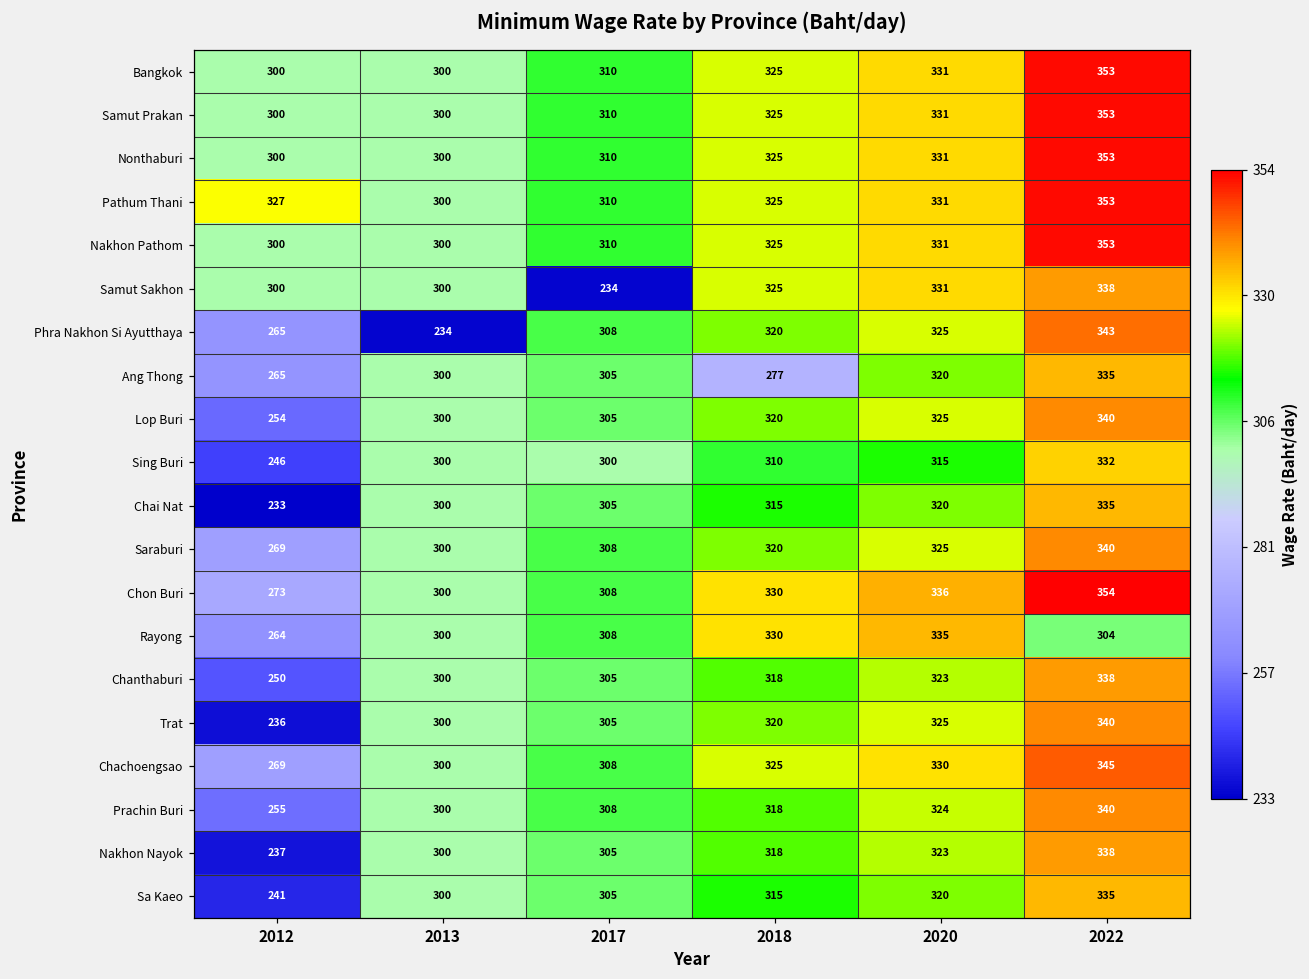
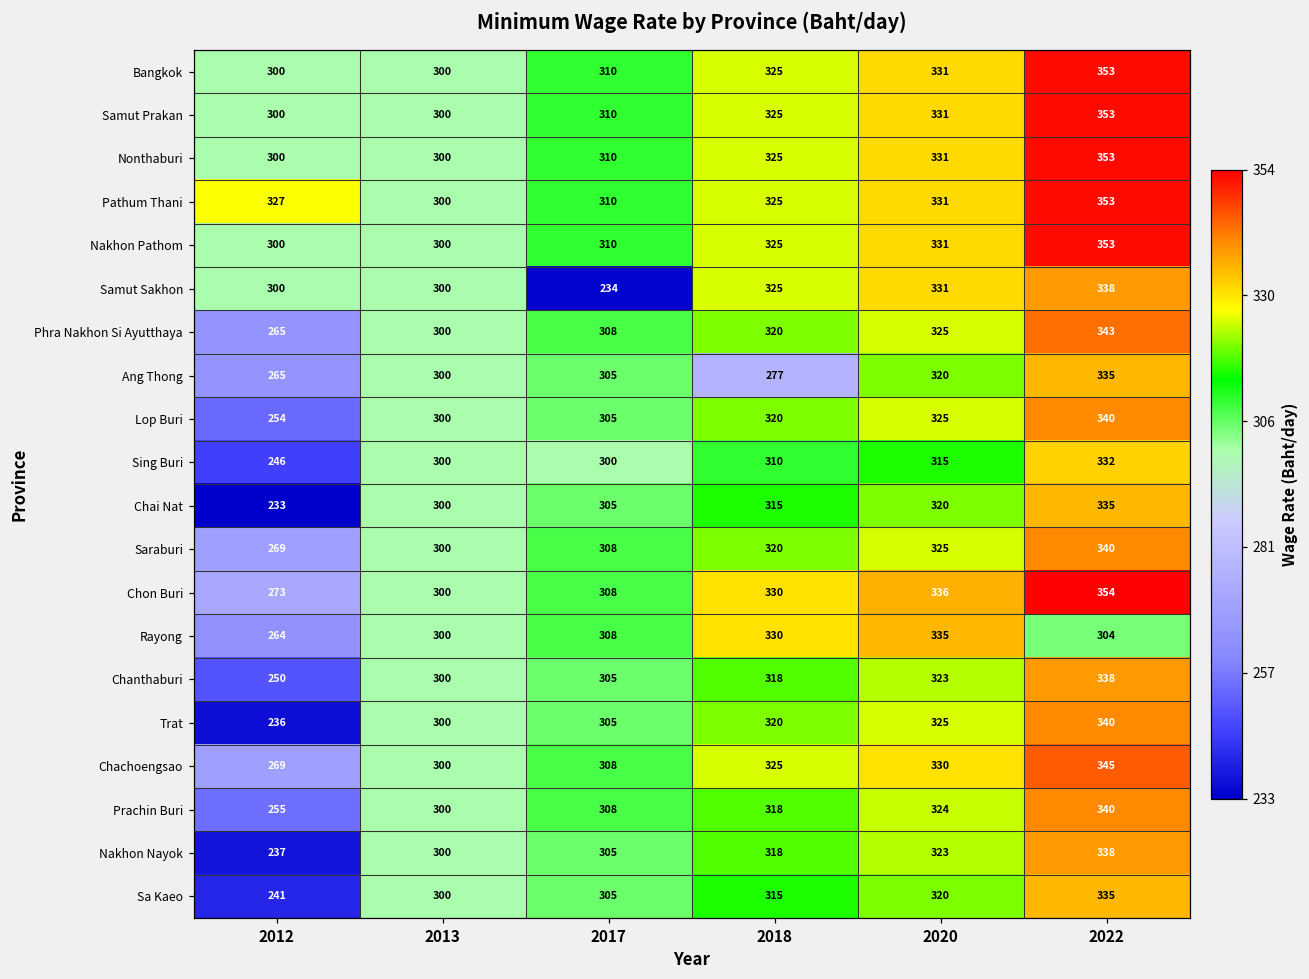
  {
    "Bangkok": {
      "2012": 300,
      "2013": 300,
      "2017": 310,
      "2018": 325,
      "2020": 331,
      "2022": 353
    },
    "Samut Prakan": {
      "2012": 300,
      "2013": 300,
      "2017": 310,
      "2018": 325,
      "2020": 331,
      "2022": 353
    },
    "Nonthaburi": {
      "2012": 300,
      "2013": 300,
      "2017": 310,
      "2018": 325,
      "2020": 331,
      "2022": 353
    },
    "Pathum Thani": {
      "2012": 327,
      "2013": 300,
      "2017": 310,
      "2018": 325,
      "2020": 331,
      "2022": 353
    },
    "Nakhon Pathom": {
      "2012": 300,
      "2013": 300,
      "2017": 310,
      "2018": 325,
      "2020": 331,
      "2022": 353
    },
    "Samut Sakhon": {
      "2012": 300,
      "2013": 300,
      "2017": 234,
      "2018": 325,
      "2020": 331,
      "2022": 338
    },
    "Phra Nakhon Si Ayutthaya": {
      "2012": 265,
-     "2013": 234,
+     "2013": 300,
      "2017": 308,
      "2018": 320,
      "2020": 325,
      "2022": 343
    },
    "Ang Thong": {
      "2012": 265,
      "2013": 300,
      "2017": 305,
      "2018": 277,
      "2020": 320,
      "2022": 335
    },
    "Lop Buri": {
      "2012": 254,
      "2013": 300,
      "2017": 305,
      "2018": 320,
      "2020": 325,
      "2022": 340
    },
    "Sing Buri": {
      "2012": 246,
      "2013": 300,
      "2017": 300,
      "2018": 310,
      "2020": 315,
      "2022": 332
    },
    "Chai Nat": {
      "2012": 233,
      "2013": 300,
      "2017": 305,
      "2018": 315,
      "2020": 320,
      "2022": 335
    },
    "Saraburi": {
      "2012": 269,
      "2013": 300,
      "2017": 308,
      "2018": 320,
      "2020": 325,
      "2022": 340
    },
    "Chon Buri": {
      "2012": 273,
      "2013": 300,
      "2017": 308,
      "2018": 330,
      "2020": 336,
      "2022": 354
    },
    "Rayong": {
      "2012": 264,
      "2013": 300,
      "2017": 308,
      "2018": 330,
      "2020": 335,
      "2022": 304
    },
    "Chanthaburi": {
      "2012": 250,
      "2013": 300,
      "2017": 305,
      "2018": 318,
      "2020": 323,
      "2022": 338
    },
    "Trat": {
      "2012": 236,
      "2013": 300,
      "2017": 305,
      "2018": 320,
      "2020": 325,
      "2022": 340
    },
    "Chachoengsao": {
      "2012": 269,
      "2013": 300,
      "2017": 308,
      "2018": 325,
      "2020": 330,
      "2022": 345
    },
    "Prachin Buri": {
      "2012": 255,
      "2013": 300,
      "2017": 308,
      "2018": 318,
      "2020": 324,
      "2022": 340
    },
    "Nakhon Nayok": {
      "2012": 237,
      "2013": 300,
      "2017": 305,
      "2018": 318,
      "2020": 323,
      "2022": 338
    },
    "Sa Kaeo": {
      "2012": 241,
      "2013": 300,
      "2017": 305,
      "2018": 315,
      "2020": 320,
      "2022": 335
    }
  }
